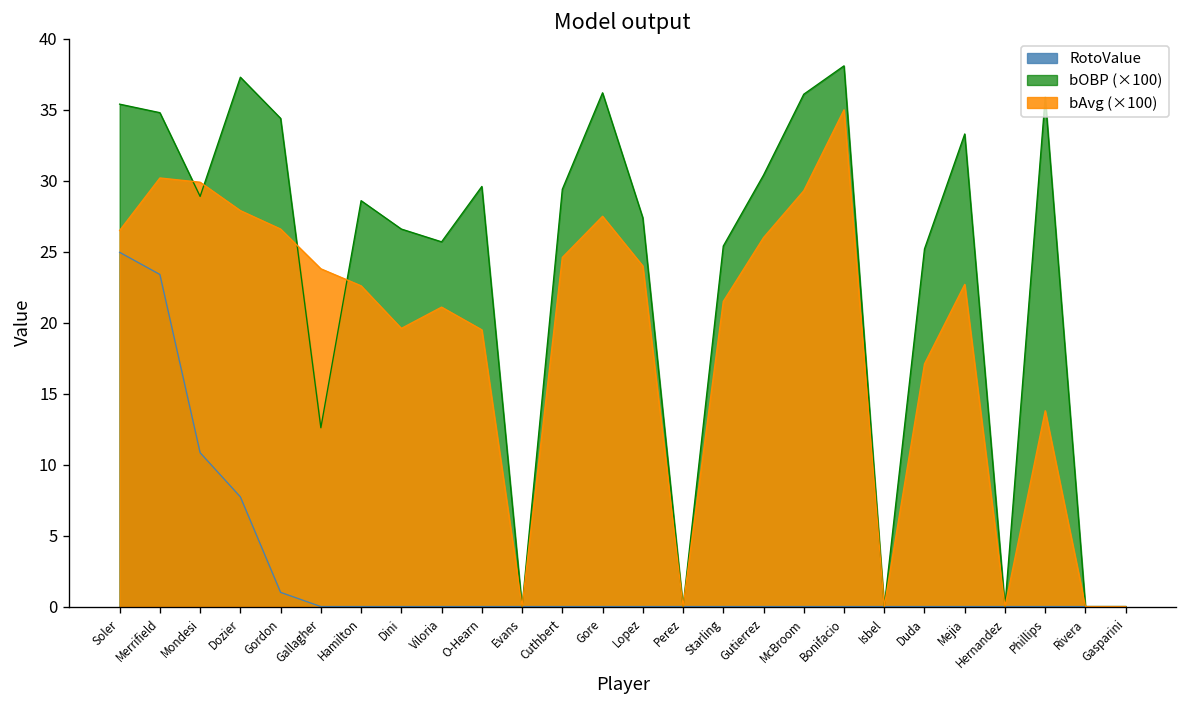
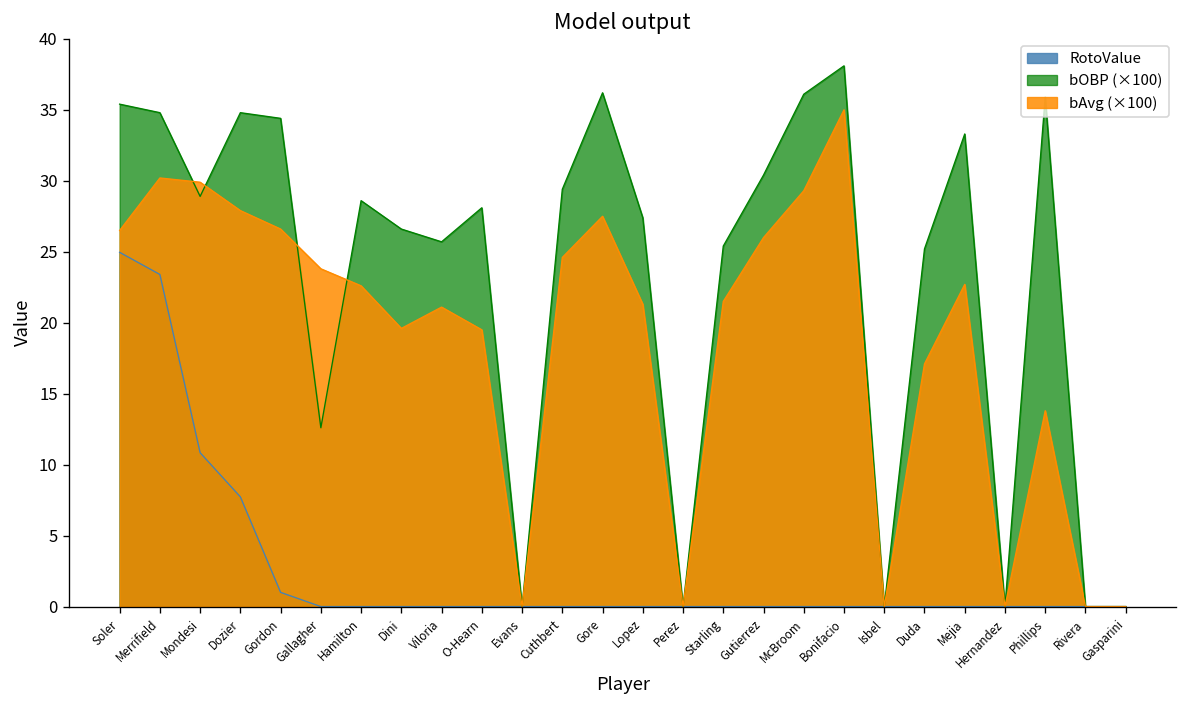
  {
    "RotoValue": {
      "Soler": 25.0,
      "Merrifield": 23.4,
      "Mondesi": 10.8,
      "Dozier": 7.7,
      "Gordon": 1.0,
      "Gallagher": 0.0,
      "Hamilton": 0.0,
      "Dini": 0.0,
      "Viloria": 0.0,
      "O-Hearn": 0.0,
      "Cuthbert": 0.0,
      "Gore": 0.0,
      "Lopez": 0.0,
      "Starling": 0.0,
      "Gutierrez": 0.0,
      "McBroom": 0.0,
      "Bonifacio": 0.0,
      "Duda": 0.0,
      "Mejia": 0.0,
      "Phillips": 0.0
    },
    "bOBP (×100)": {
      "Soler": 35.4,
      "Merrifield": 34.8,
      "Mondesi": 28.9,
-     "Dozier": 37.3,
+     "Dozier": 34.8,
      "Gordon": 34.4,
      "Gallagher": 12.6,
      "Hamilton": 28.6,
      "Dini": 26.6,
      "Viloria": 25.7,
-     "O-Hearn": 29.6,
+     "O-Hearn": 28.1,
      "Cuthbert": 29.4,
      "Gore": 36.2,
      "Lopez": 27.4,
      "Starling": 25.4,
      "Gutierrez": 30.4,
      "McBroom": 36.1,
      "Bonifacio": 38.1,
      "Duda": 25.2,
      "Mejia": 33.3
    },
    "bAvg (×100)": {
      "Soler": 26.5,
      "Merrifield": 30.2,
      "Mondesi": 29.9,
      "Dozier": 27.9,
      "Gordon": 26.6,
      "Gallagher": 23.8,
      "Hamilton": 22.6,
      "Dini": 19.6,
      "Viloria": 21.1,
      "O-Hearn": 19.5,
      "Cuthbert": 24.6,
      "Gore": 27.5,
-     "Lopez": 24.0,
+     "Lopez": 21.3,
      "Starling": 21.5,
      "Gutierrez": 26.0,
      "McBroom": 29.3,
      "Bonifacio": 35.0,
      "Duda": 17.1,
      "Mejia": 22.7,
      "Phillips": 13.8
    }
  }
